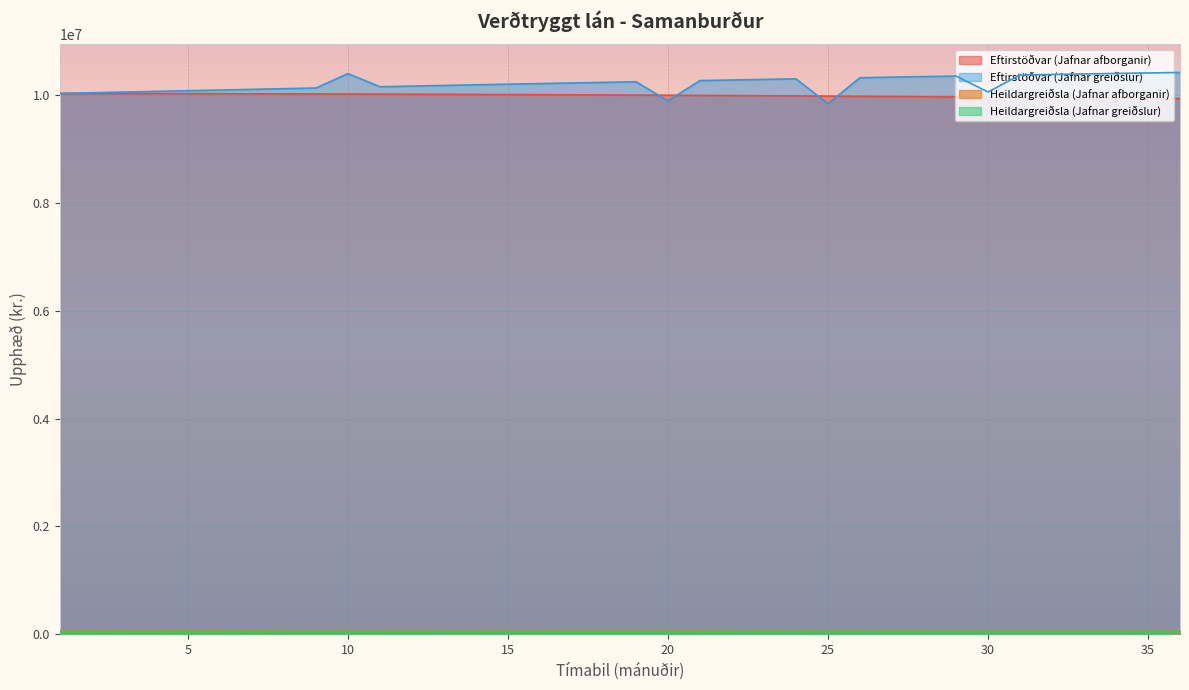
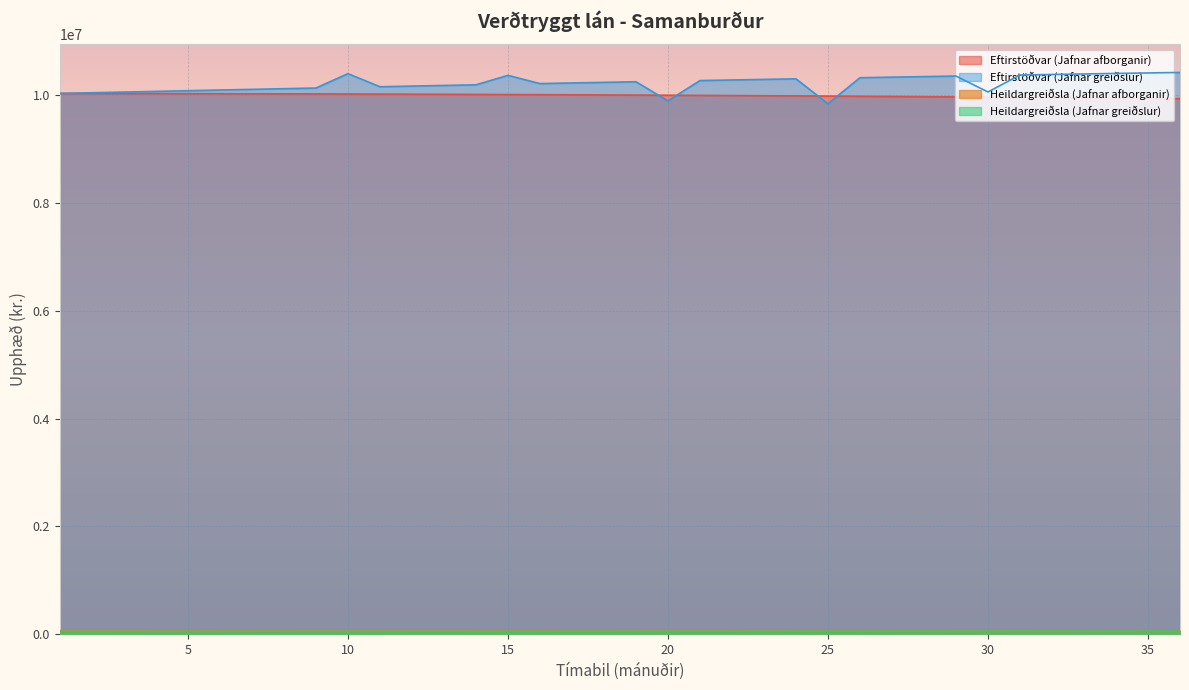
  {
    "Eftirstöðvar (Jafnar greiðslur)": {
      "5": 10100000,
      "10": 10400000,
-     "15": 10200000,
+     "15": 10400000,
      "20": 9900000,
      "25": 9800000
    }
  }
